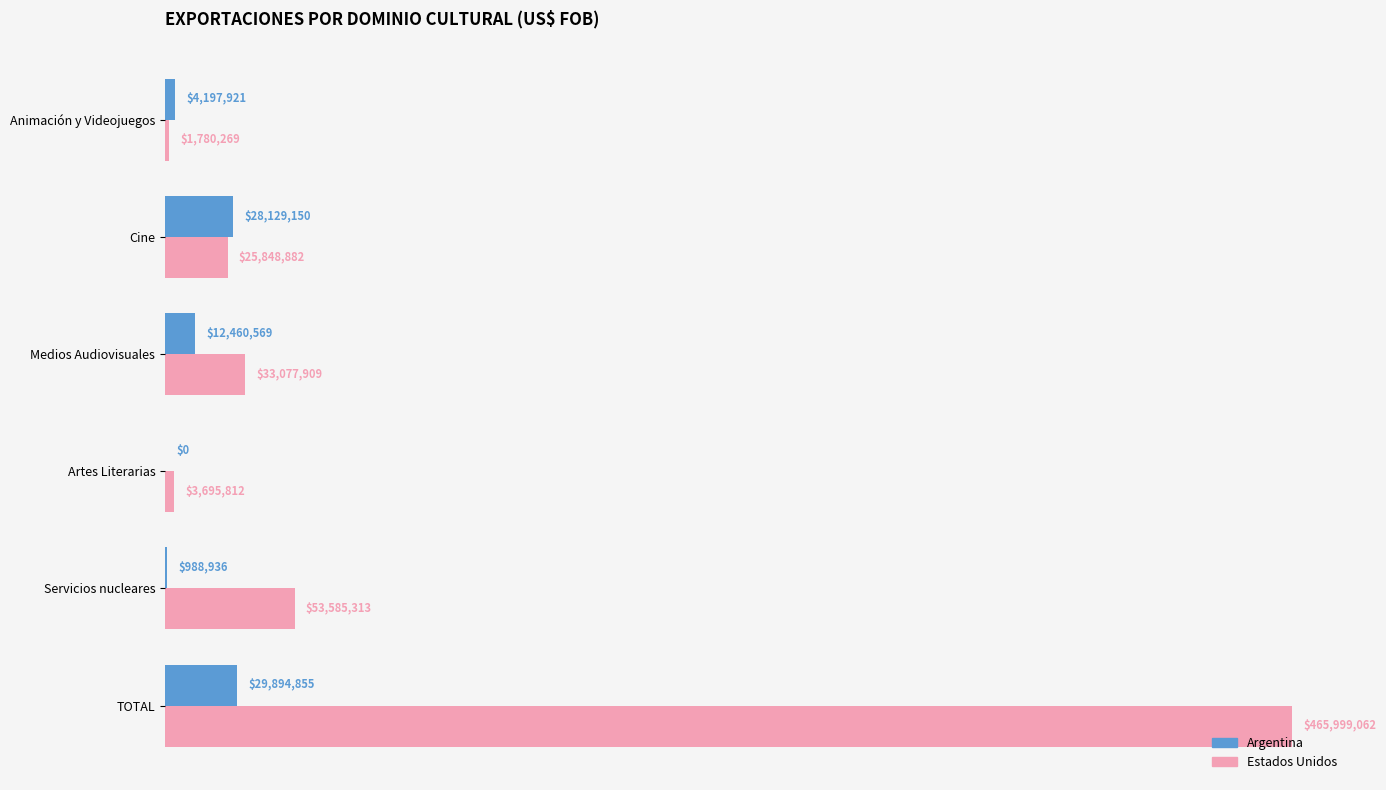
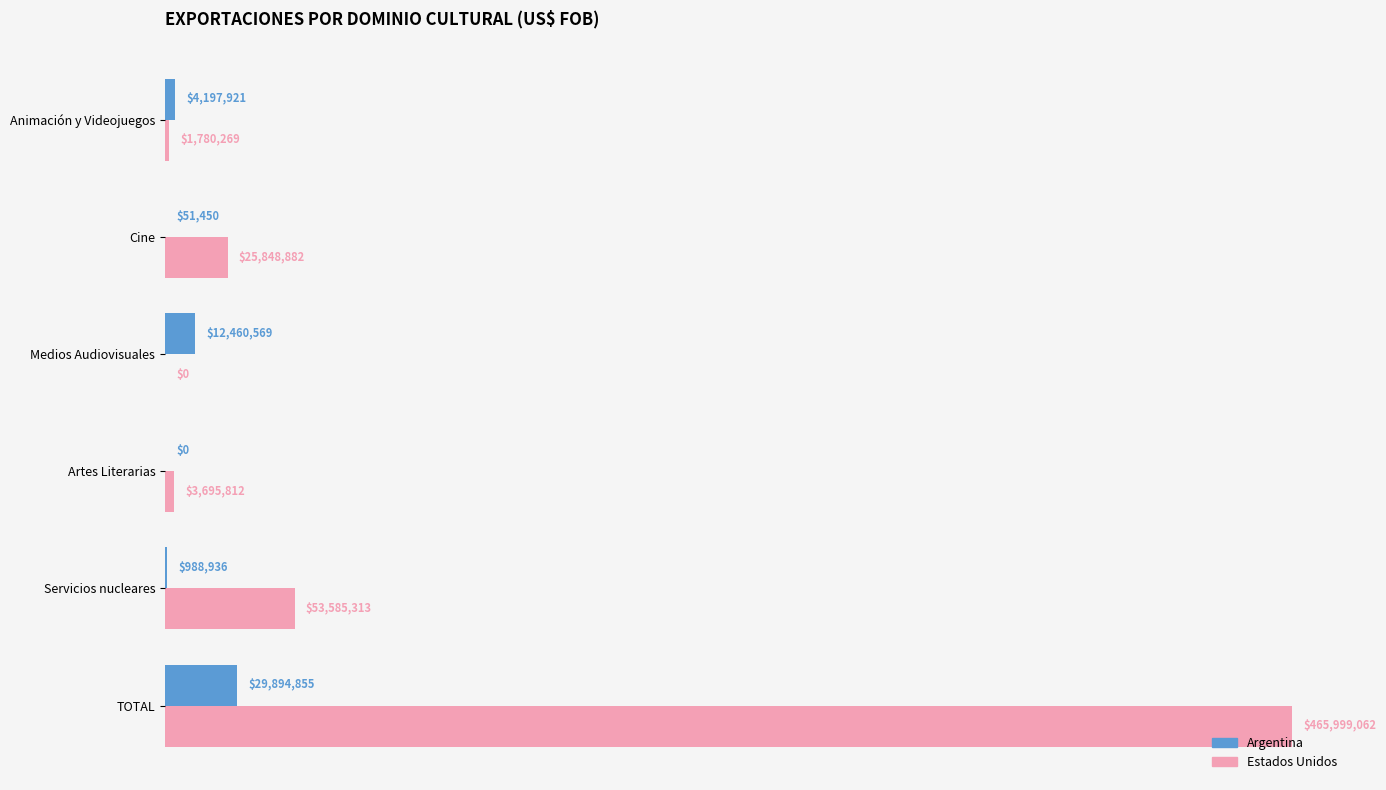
  {
    "Argentina": {
      "Animación y Videojuegos": "$4,197,921",
-     "Cine": "$28,129,150",
+     "Cine": "$51,450",
      "Medios Audiovisuales": "$12,460,569",
      "Artes Literarias": "$0",
      "Servicios nucleares": "$988,936",
      "TOTAL": "$29,894,855"
    },
    "Estados Unidos": {
      "Animación y Videojuegos": "$1,780,269",
      "Cine": "$25,848,882",
-     "Medios Audiovisuales": "$33,077,909",
+     "Medios Audiovisuales": "$0",
      "Artes Literarias": "$3,695,812",
      "Servicios nucleares": "$53,585,313",
      "TOTAL": "$465,999,062"
    }
  }
